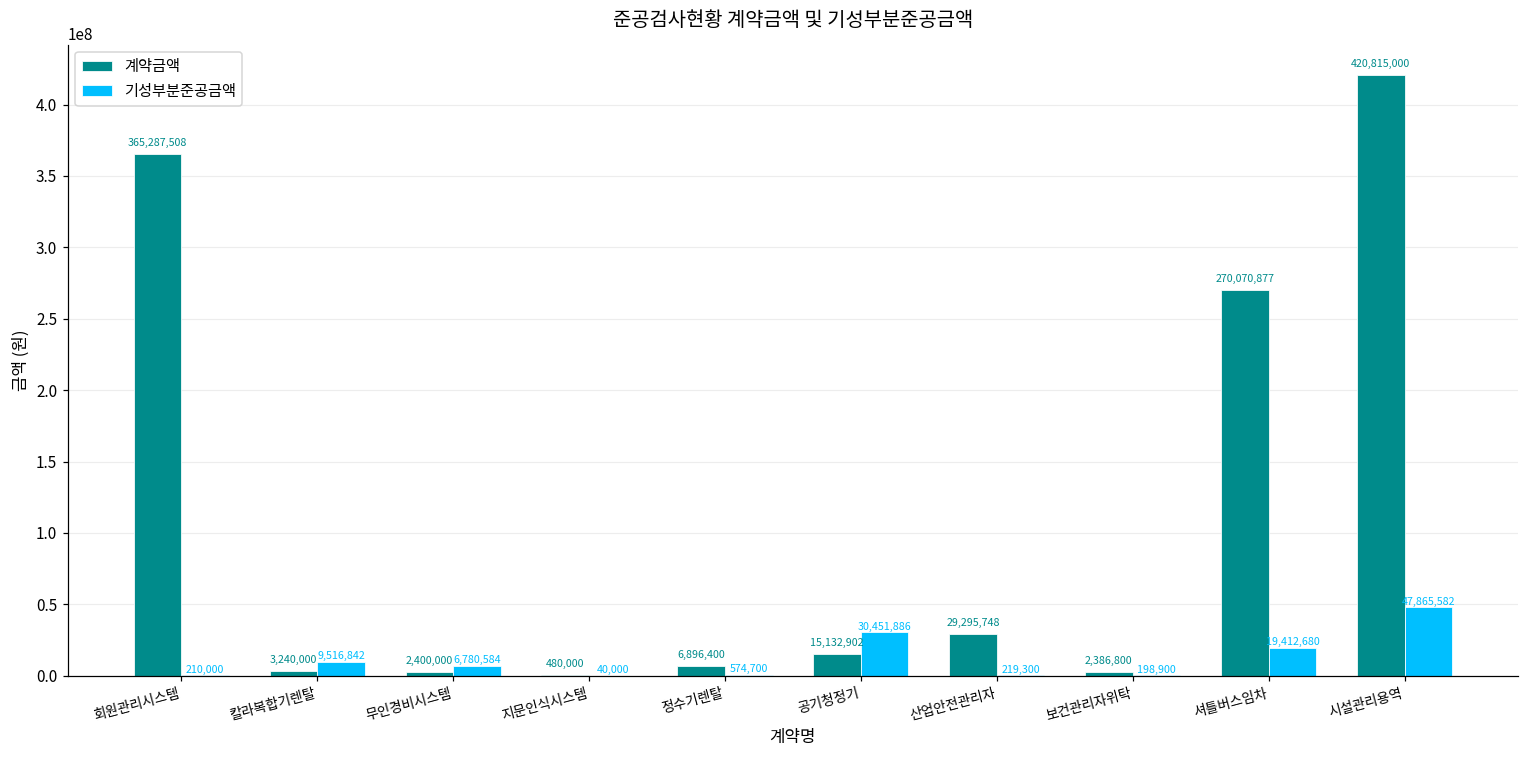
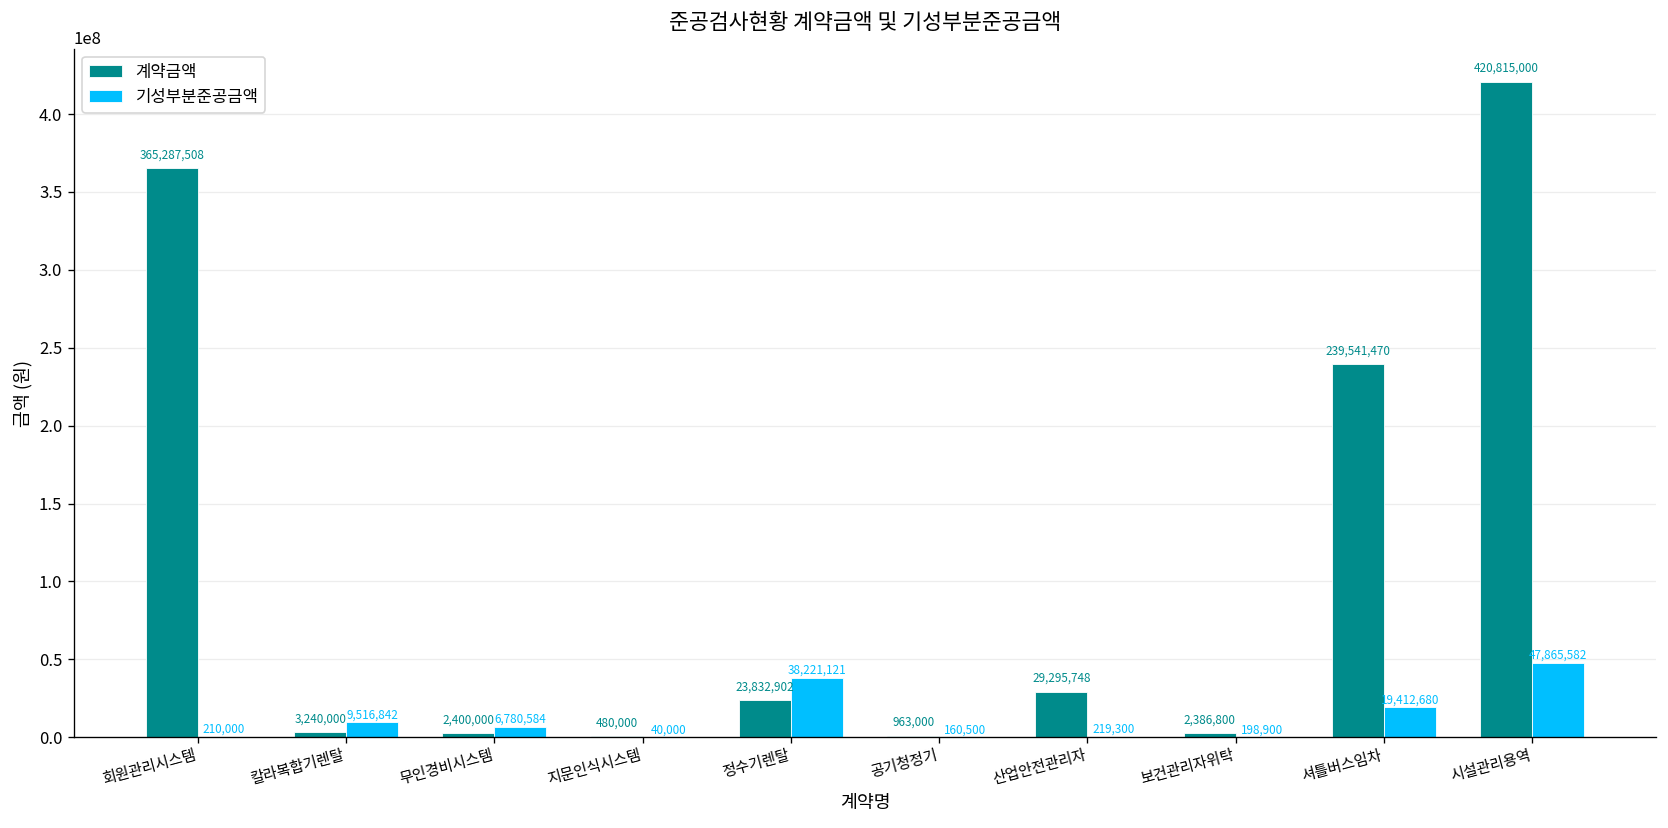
  {
    "계약금액": {
      "회원관리시스템": "365,287,508",
      "칼라복합기렌탈": "3,240,000",
      "무인경비시스템": "2,400,000",
      "지문인식시스템": "480,000",
-     "정수기렌탈": "6,896,400",
-     "공기청정기": "15,132,902",
+     "정수기렌탈": "23,832,902",
+     "공기청정기": "963,000",
      "산업안전관리자": "29,295,748",
      "보건관리자위탁": "2,386,800",
-     "셔틀버스임차": "270,070,877",
+     "셔틀버스임차": "239,541,470",
      "시설관리용역": "420,815,000"
    },
    "기성부분준공금액": {
      "회원관리시스템": "210,000",
      "칼라복합기렌탈": "9,516,842",
      "무인경비시스템": "6,780,584",
      "지문인식시스템": "40,000",
-     "정수기렌탈": "574,700",
-     "공기청정기": "30,451,886",
+     "정수기렌탈": "38,221,121",
+     "공기청정기": "160,500",
      "산업안전관리자": "219,300",
      "보건관리자위탁": "198,900",
      "셔틀버스임차": "19,412,680",
      "시설관리용역": "47,865,582"
    }
  }
